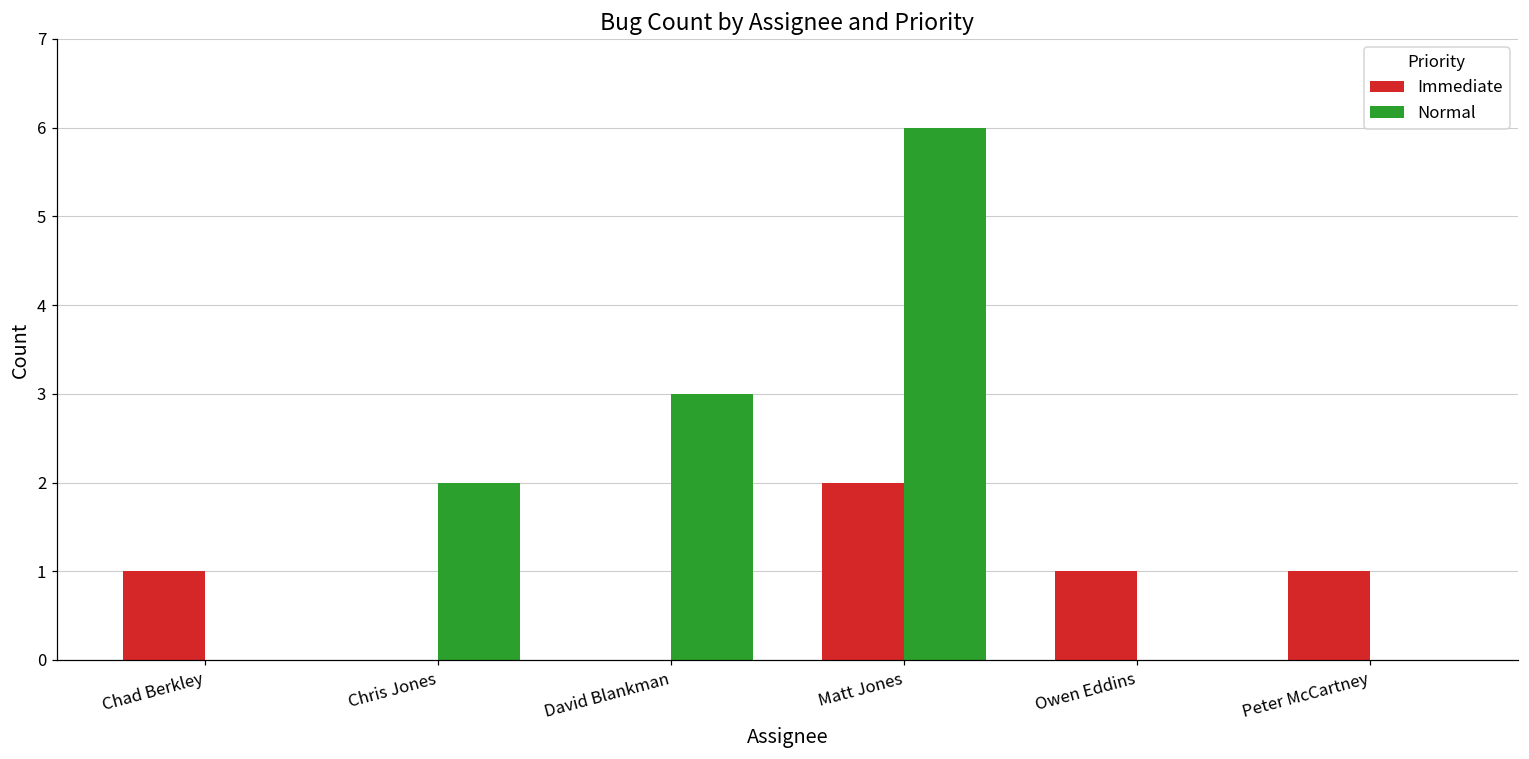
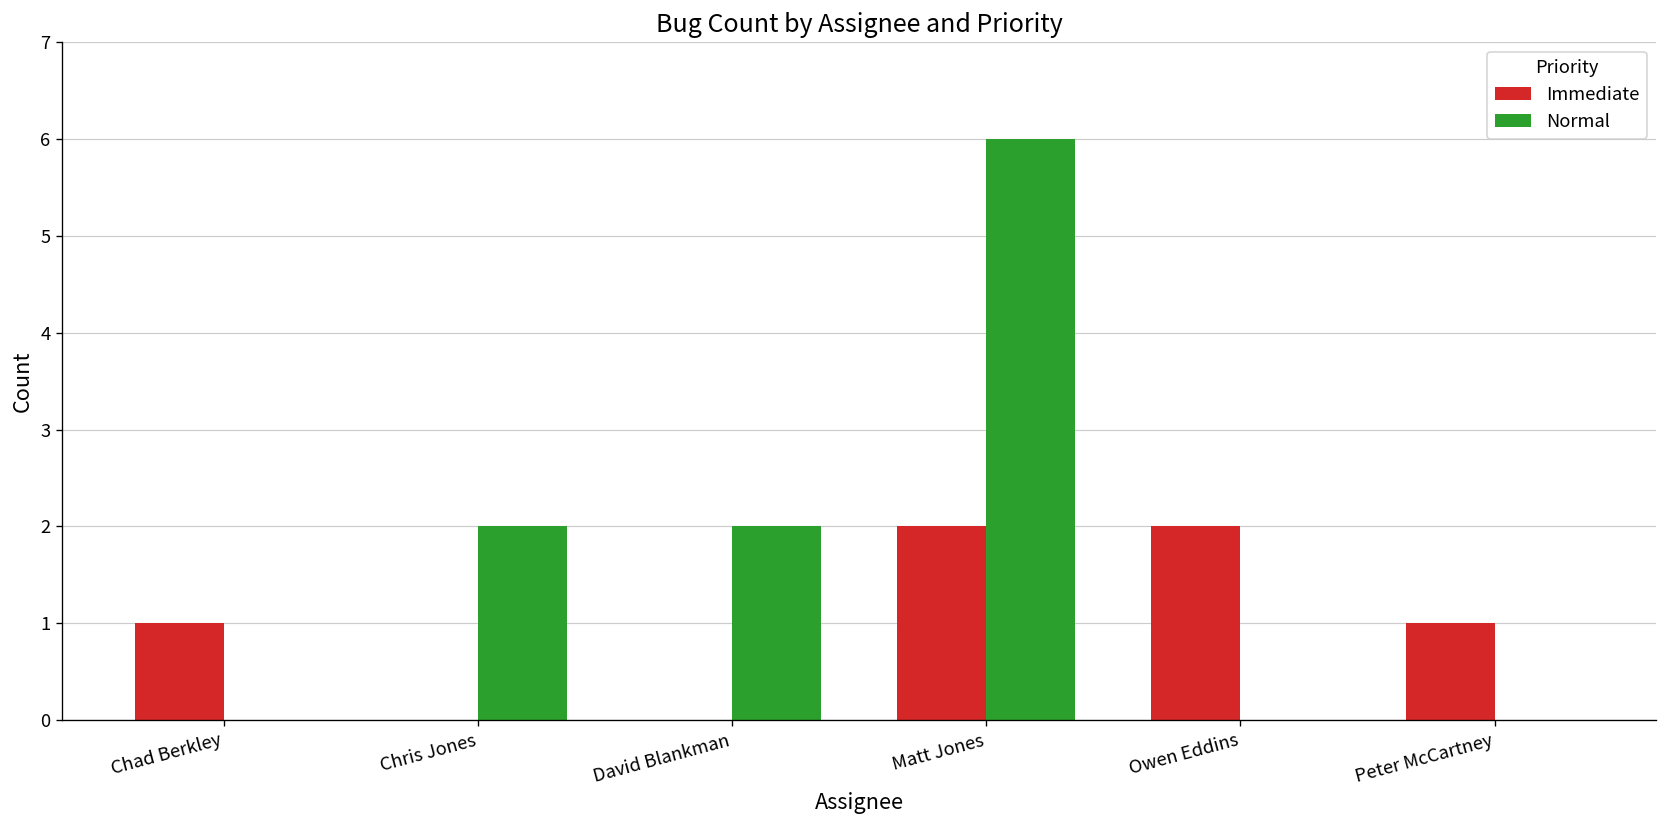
  {
    "Immediate": {
      "Chad Berkley": 1,
      "Chris Jones": 0,
      "David Blankman": 0,
      "Matt Jones": 2,
-     "Owen Eddins": 1,
+     "Owen Eddins": 2,
      "Peter McCartney": 1
    },
    "Normal": {
      "Chad Berkley": 0,
      "Chris Jones": 2,
-     "David Blankman": 3,
+     "David Blankman": 2,
      "Matt Jones": 6,
      "Owen Eddins": 0,
      "Peter McCartney": 0
    }
  }
